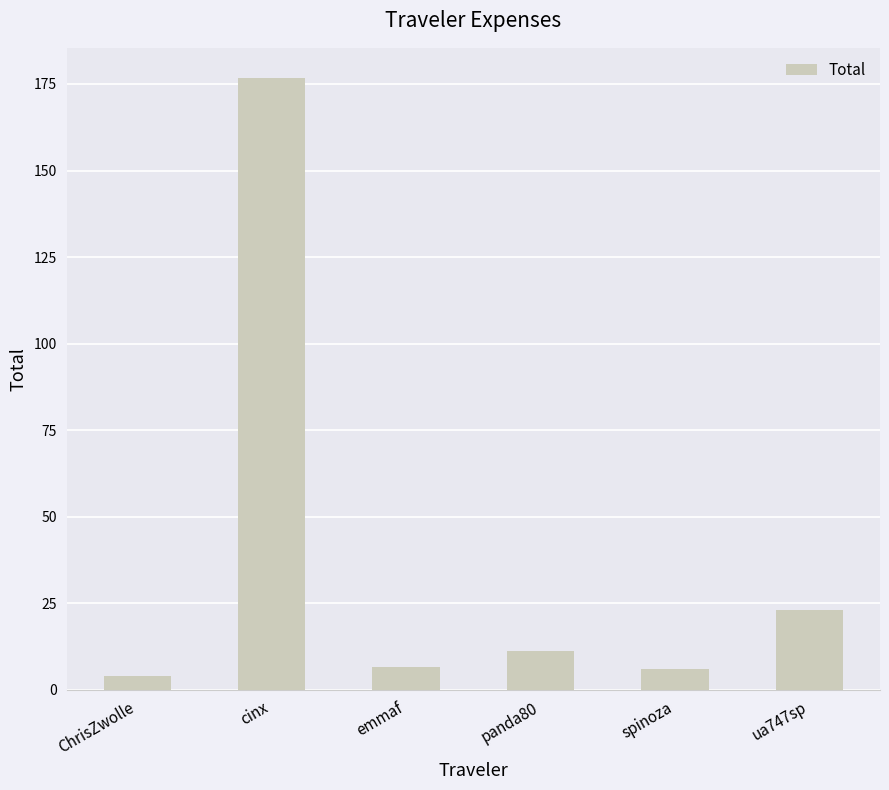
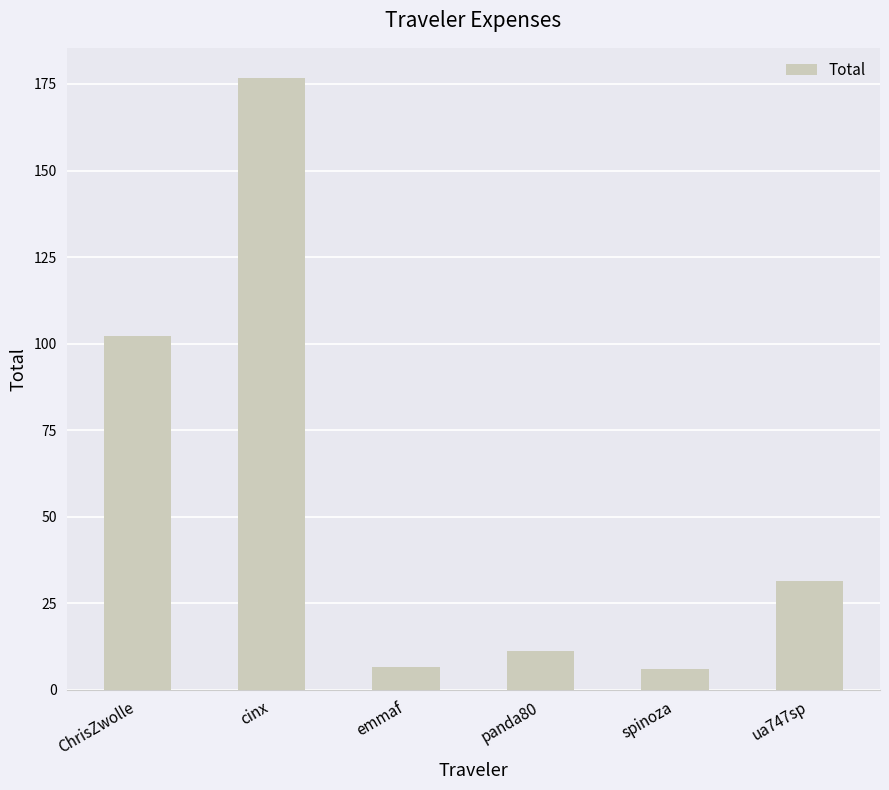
  {
-   "ChrisZwolle": 4,
+   "ChrisZwolle": 102,
    "cinx": 177,
    "emmaf": 6,
    "panda80": 11,
    "spinoza": 6,
-   "ua747sp": 23
+   "ua747sp": 31
  }
